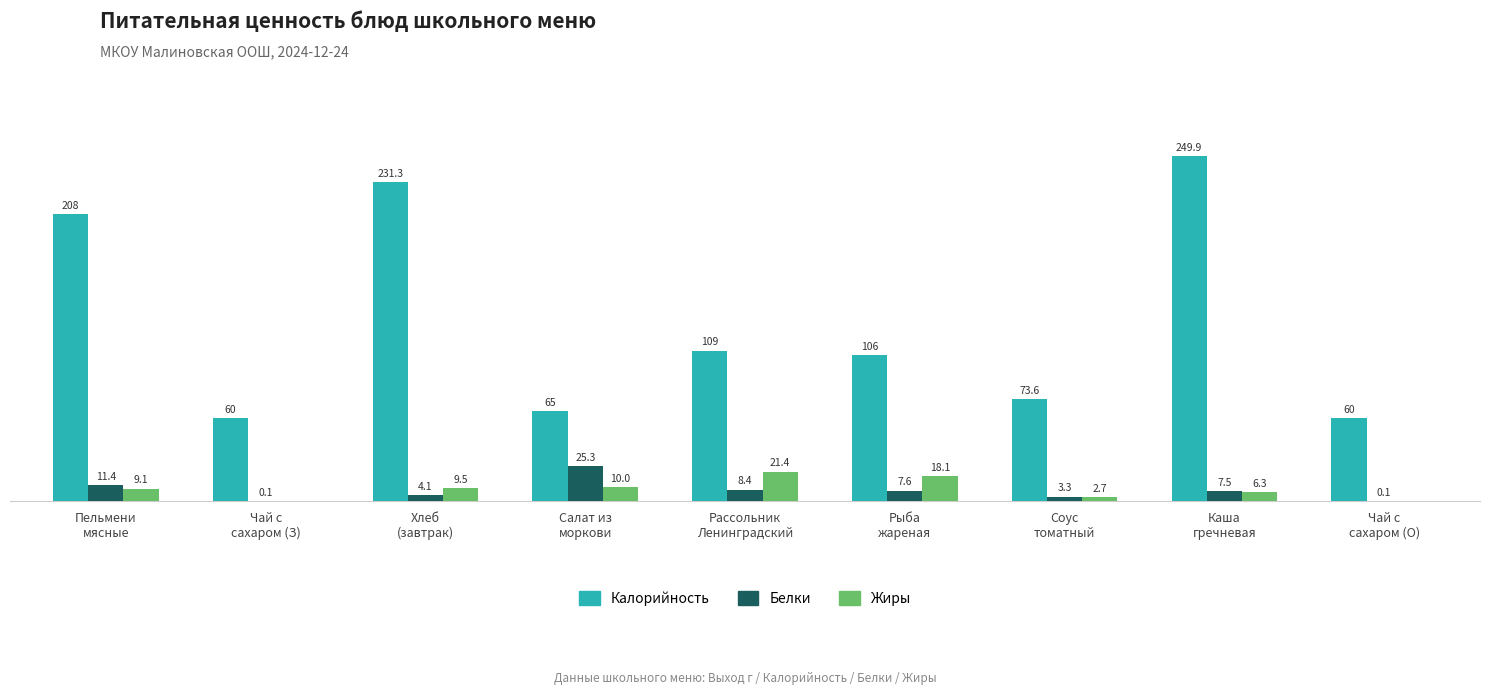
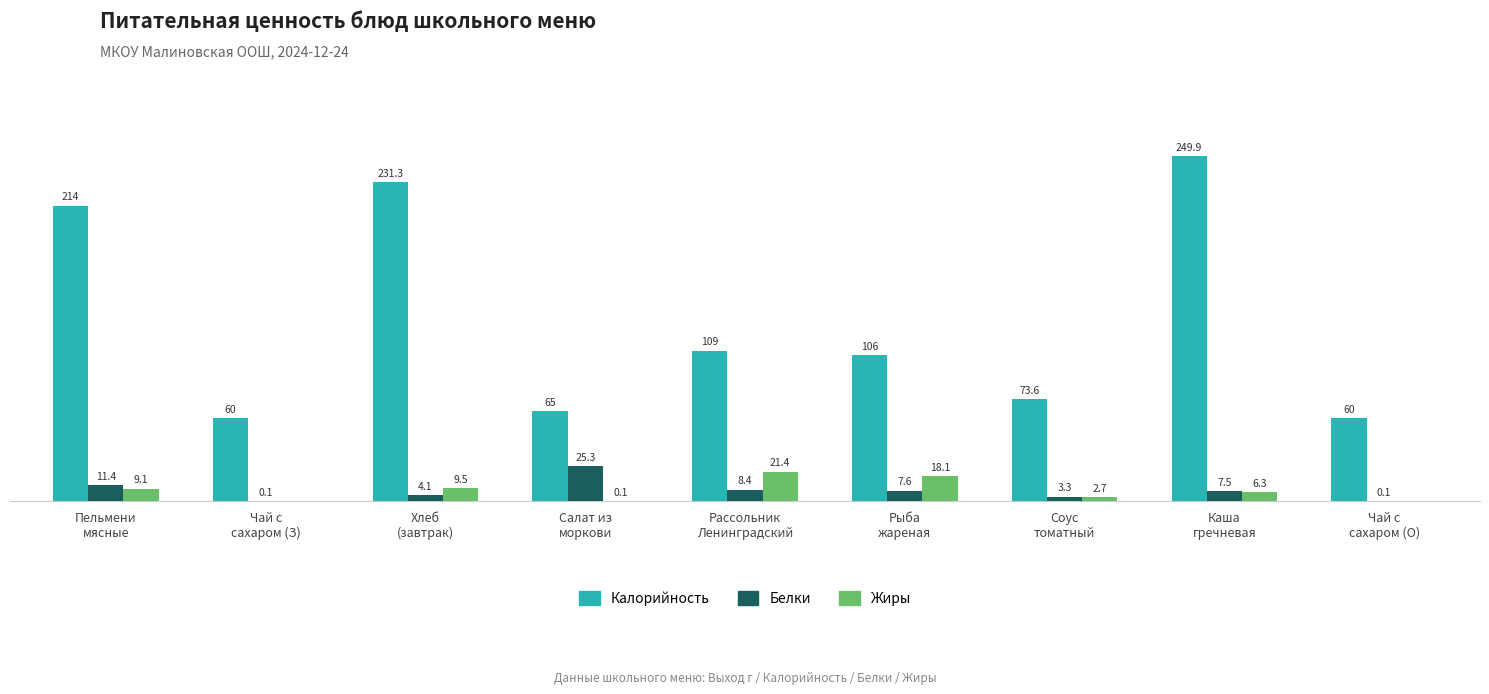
  {
    "Калорийность": {
-     "Пельмени мясные": 208,
+     "Пельмени мясные": 214,
      "Чай с сахаром (З)": 60,
      "Хлеб (завтрак)": 231.3,
      "Салат из моркови": 65,
      "Рассольник Ленинградский": 109,
      "Рыба жареная": 106,
      "Соус томатный": 73.6,
      "Каша гречневая": 249.9,
      "Чай с сахаром (О)": 60
    },
    "Белки": {
      "Пельмени мясные": 11.4,
      "Чай с сахаром (З)": 0.1,
      "Хлеб (завтрак)": 4.1,
      "Салат из моркови": 25.3,
      "Рассольник Ленинградский": 8.4,
      "Рыба жареная": 7.6,
      "Соус томатный": 3.3,
      "Каша гречневая": 7.5,
      "Чай с сахаром (О)": 0.1
    },
    "Жиры": {
      "Пельмени мясные": 9.1,
      "Хлеб (завтрак)": 9.5,
-     "Салат из моркови": 10.0,
+     "Салат из моркови": 0.1,
      "Рассольник Ленинградский": 21.4,
      "Рыба жареная": 18.1,
      "Соус томатный": 2.7,
      "Каша гречневая": 6.3
    }
  }
